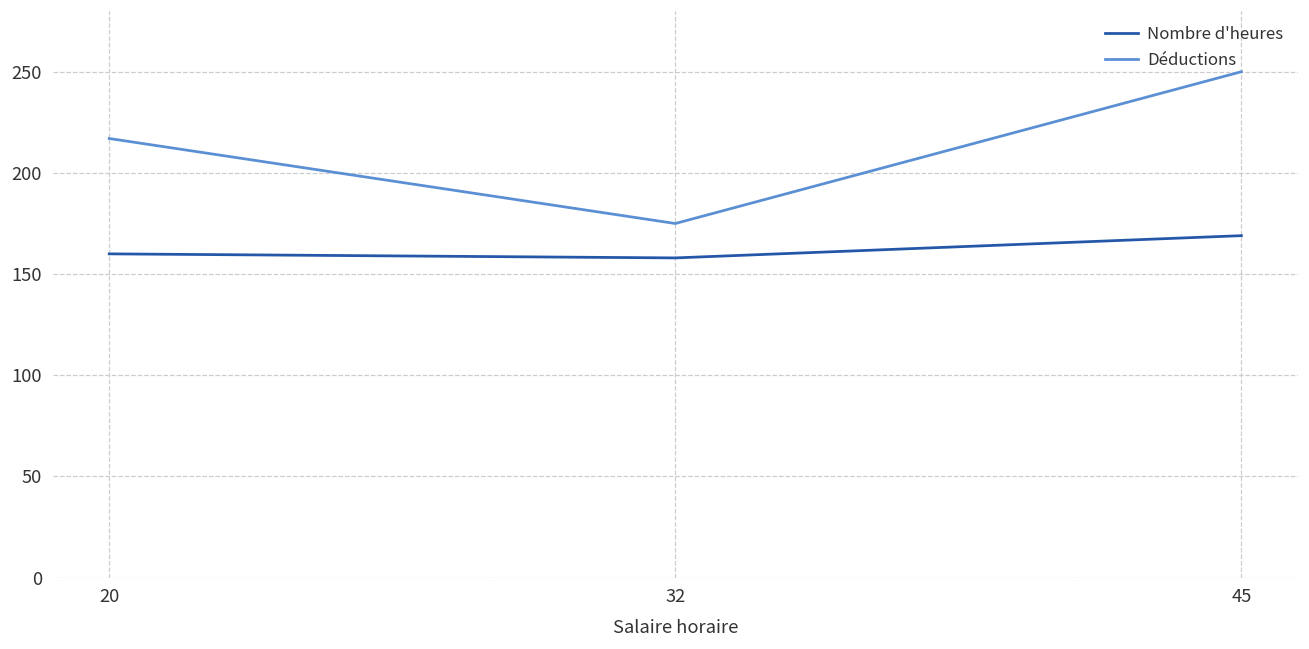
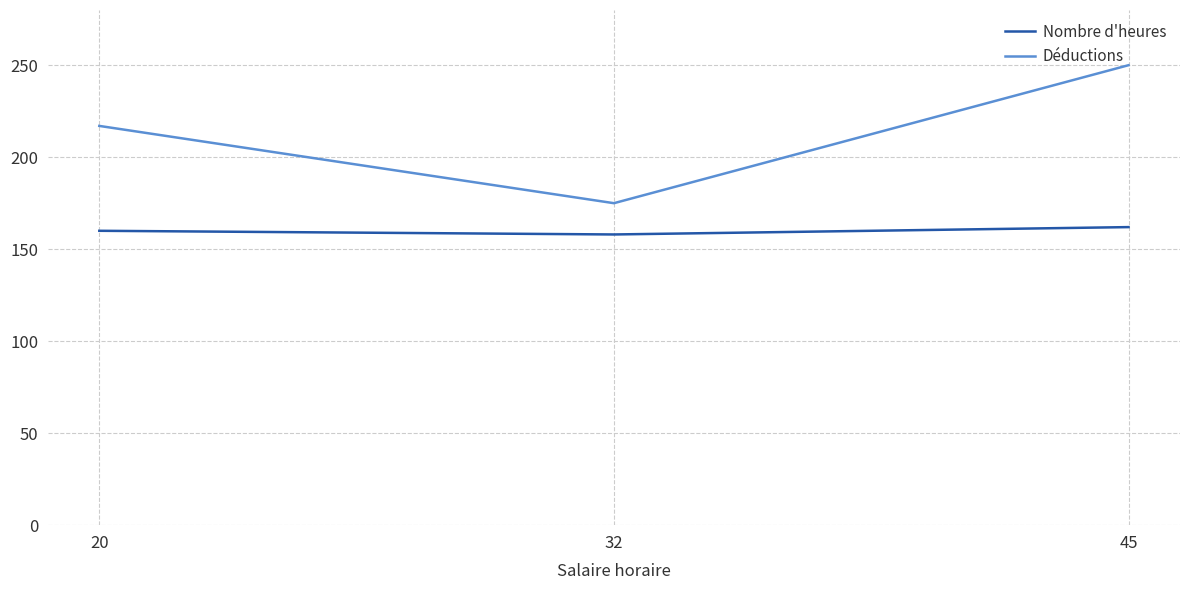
  {
    "Nombre d'heures": {
      "20": 160,
      "32": 158,
-     "45": 169
+     "45": 162
    },
    "Déductions": {
      "20": 217,
      "32": 175,
      "45": 250
    }
  }
